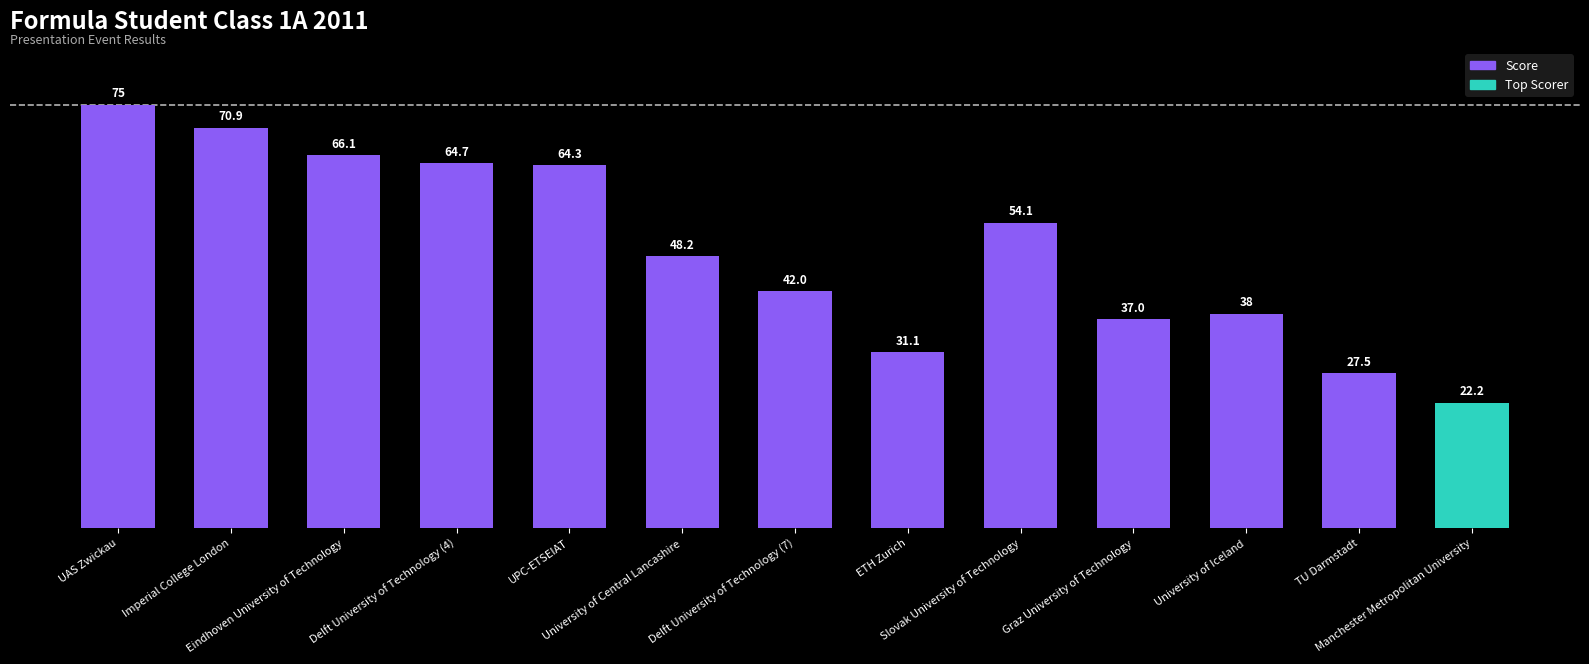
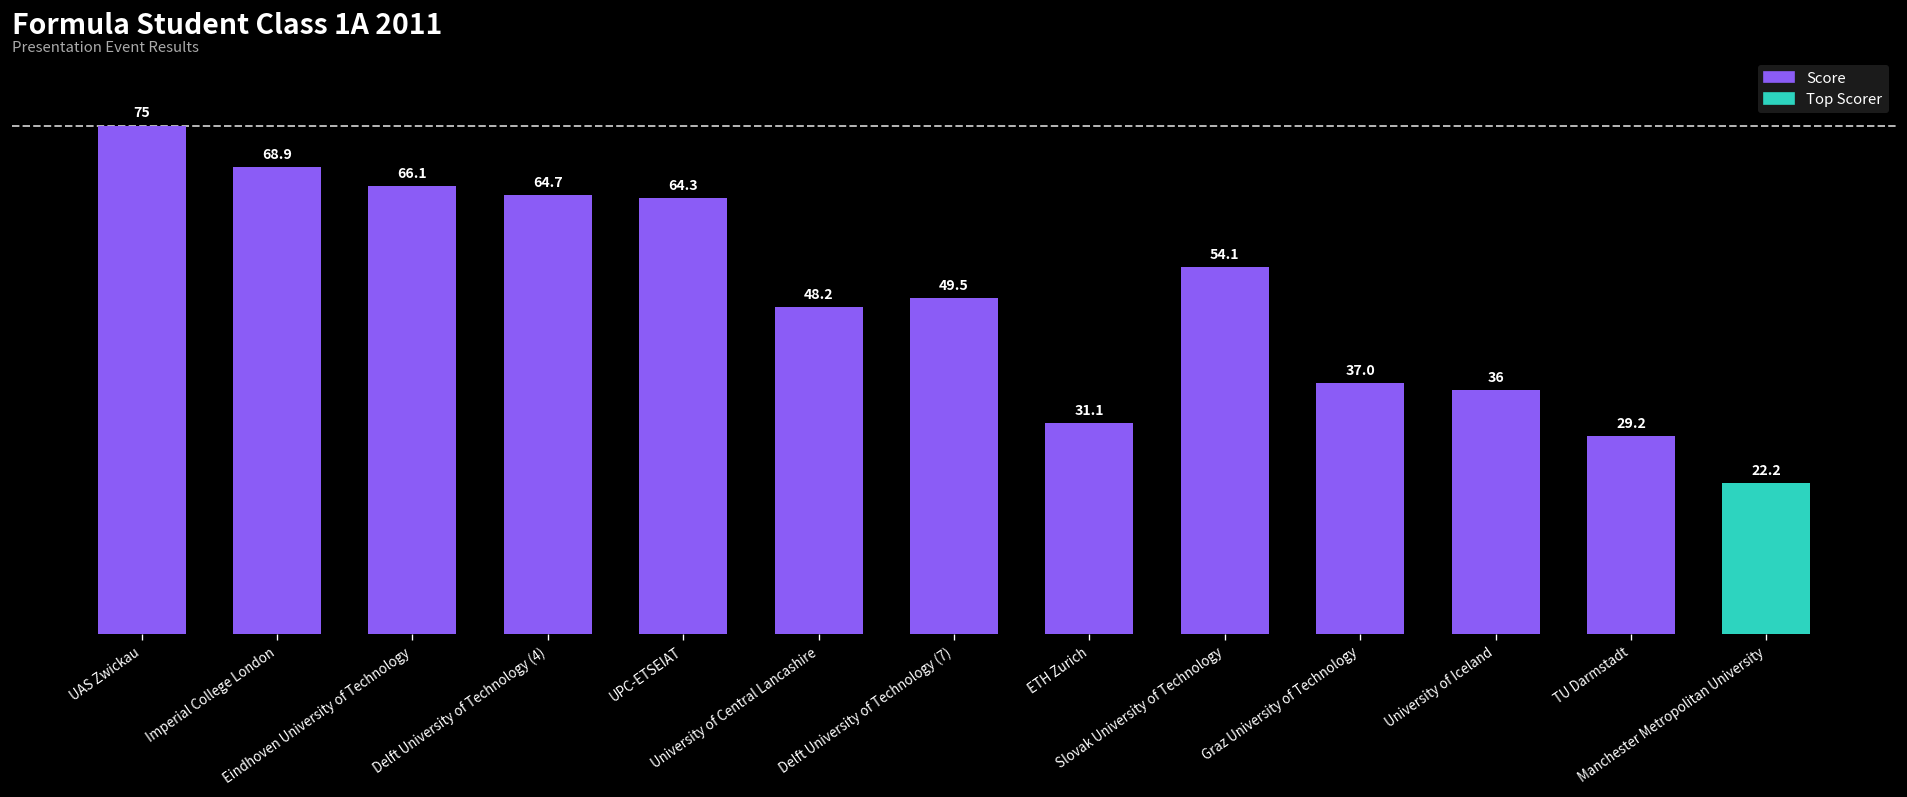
  {
    "UAS Zwickau": 75,
-   "Imperial College London": 70.9,
+   "Imperial College London": 68.9,
    "Eindhoven University of Technology": 66.1,
    "Delft University of Technology (4)": 64.7,
    "UPC-ETSEIAT": 64.3,
    "University of Central Lancashire": 48.2,
-   "Delft University of Technology (7)": 42.0,
+   "Delft University of Technology (7)": 49.5,
    "ETH Zurich": 31.1,
    "Slovak University of Technology": 54.1,
    "Graz University of Technology": 37.0,
-   "University of Iceland": 38,
-   "TU Darmstadt": 27.5,
+   "University of Iceland": 36,
+   "TU Darmstadt": 29.2,
    "Manchester Metropolitan University": 22.2
  }
